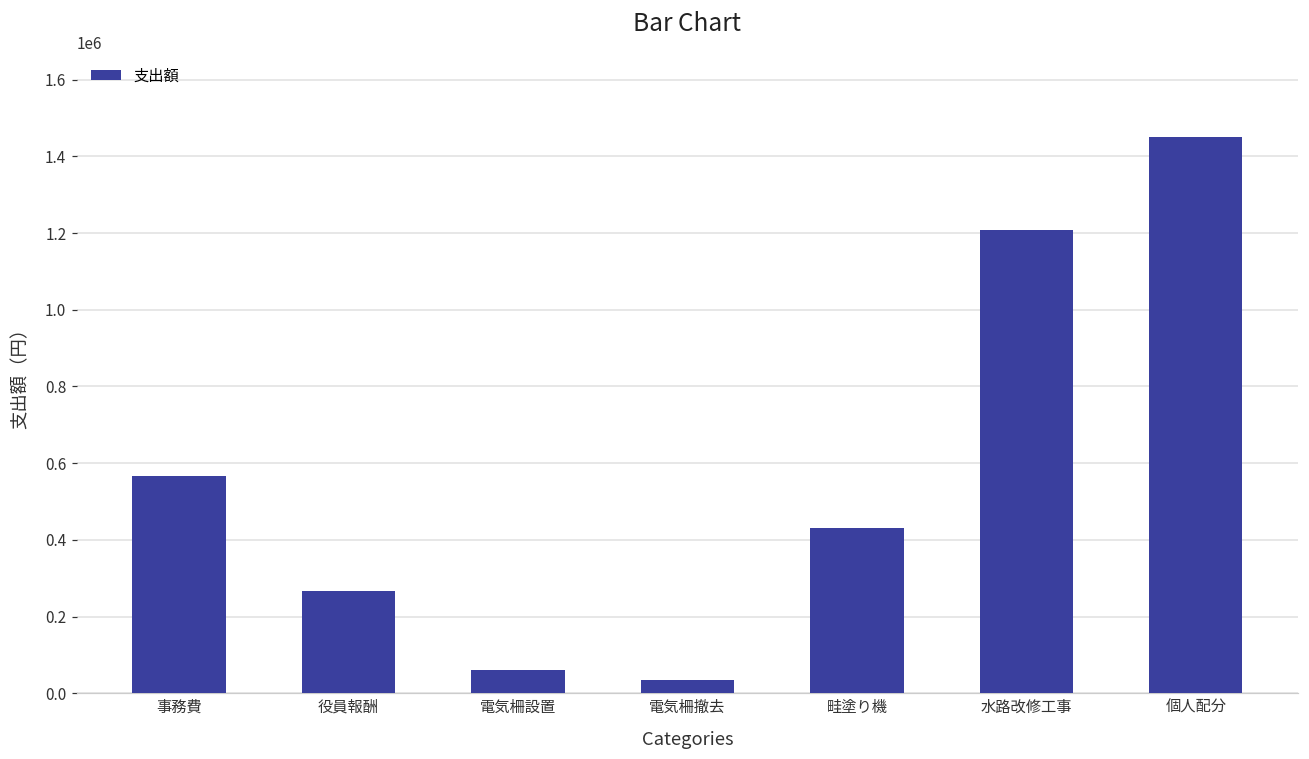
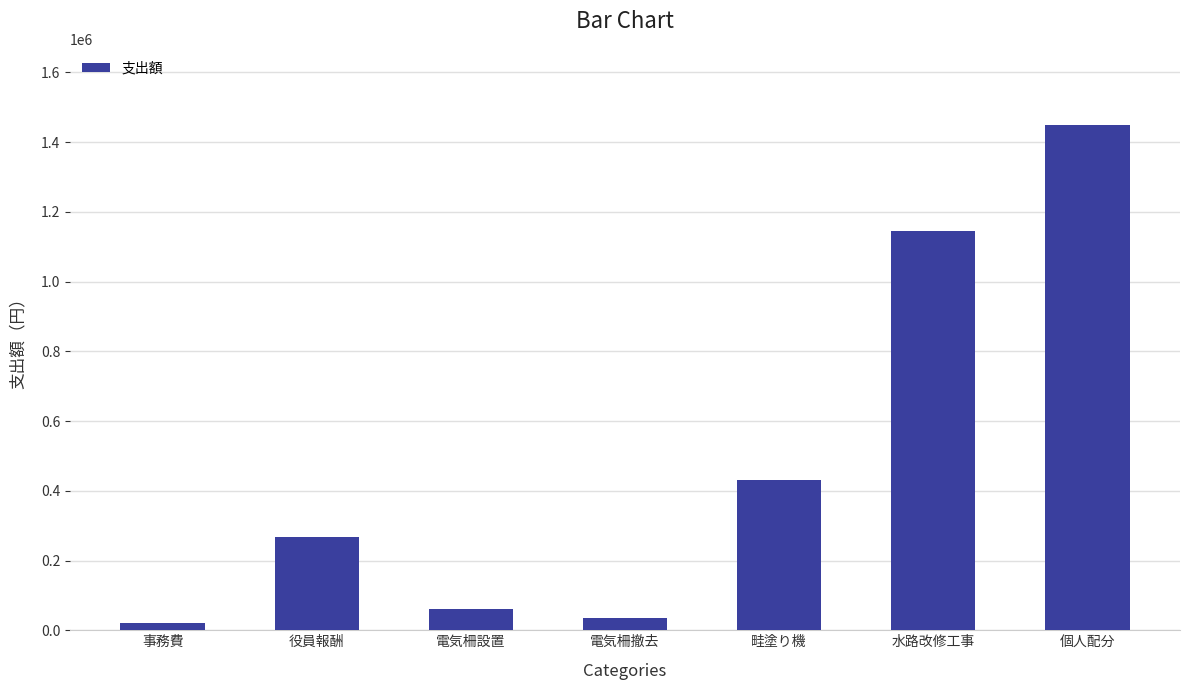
  {
-   "事務費": 570000,
+   "事務費": 20000,
    "役員報酬": 270000,
    "電気柵設置": 60000,
    "電気柵撤去": 30000,
    "畦塗り機": 430000,
-   "水路改修工事": 1210000,
+   "水路改修工事": 1150000,
    "個人配分": 1450000
  }
